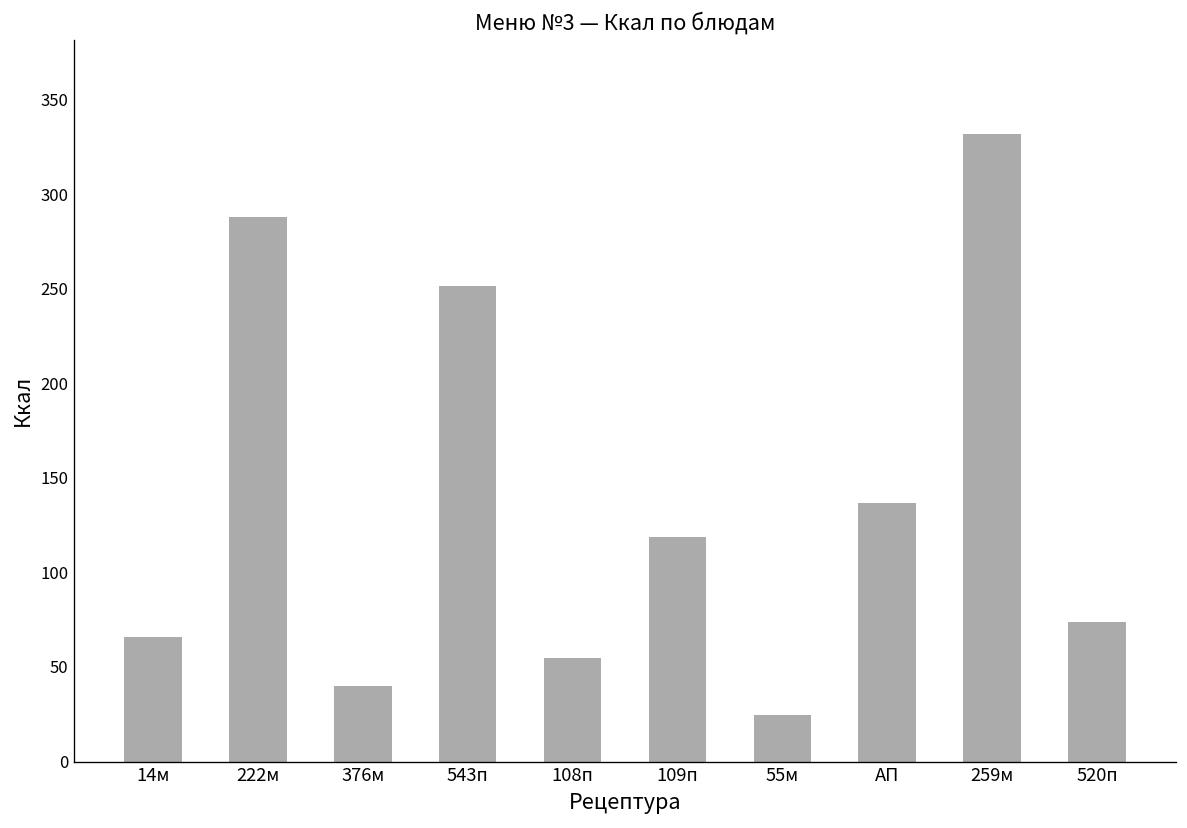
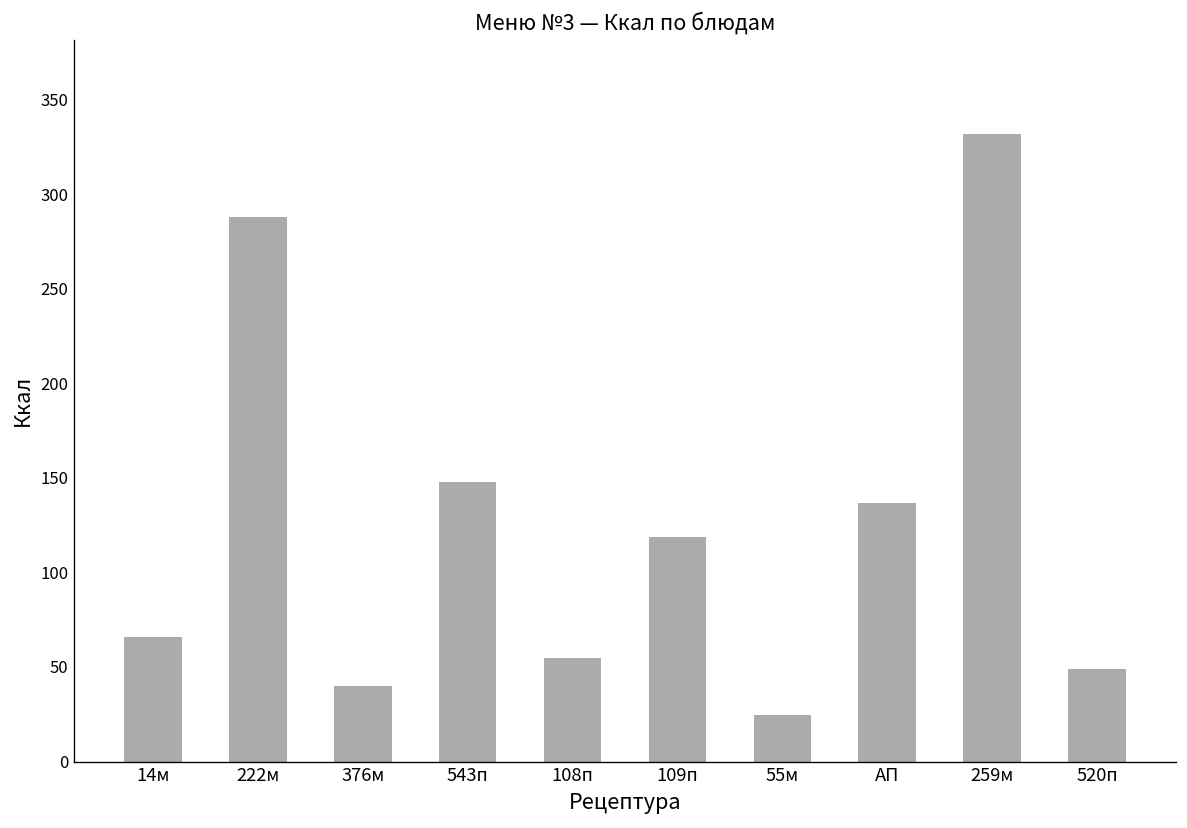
  {
    "14м": 66,
    "222м": 288,
    "376м": 40,
-   "543п": 251,
+   "543п": 148,
    "108п": 55,
    "109п": 119,
    "55м": 24,
    "АП": 137,
    "259м": 332,
-   "520п": 74
+   "520п": 49
  }
